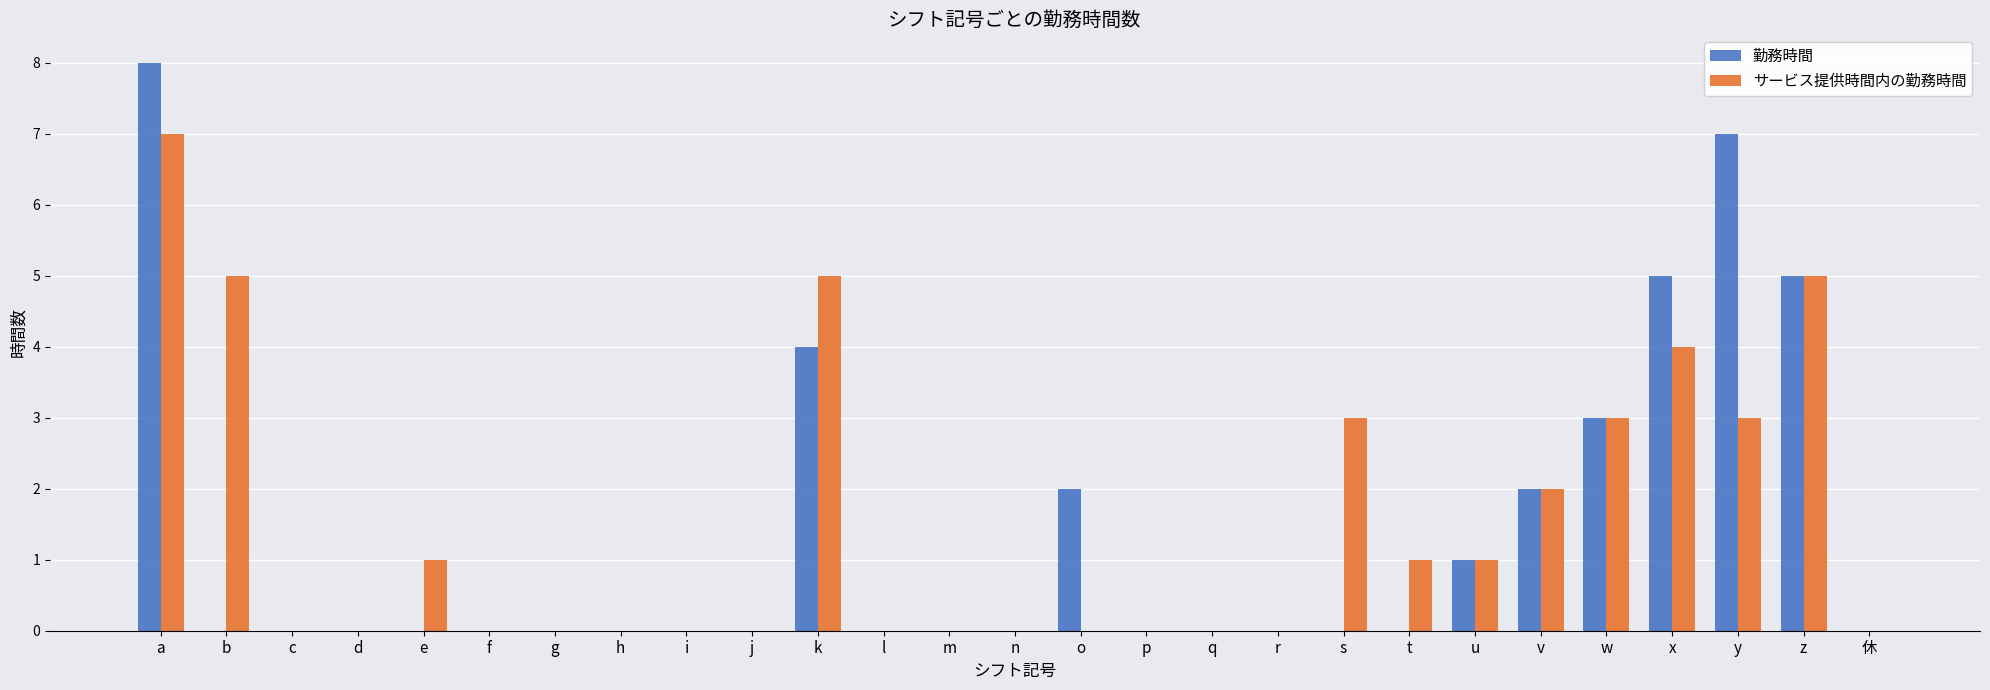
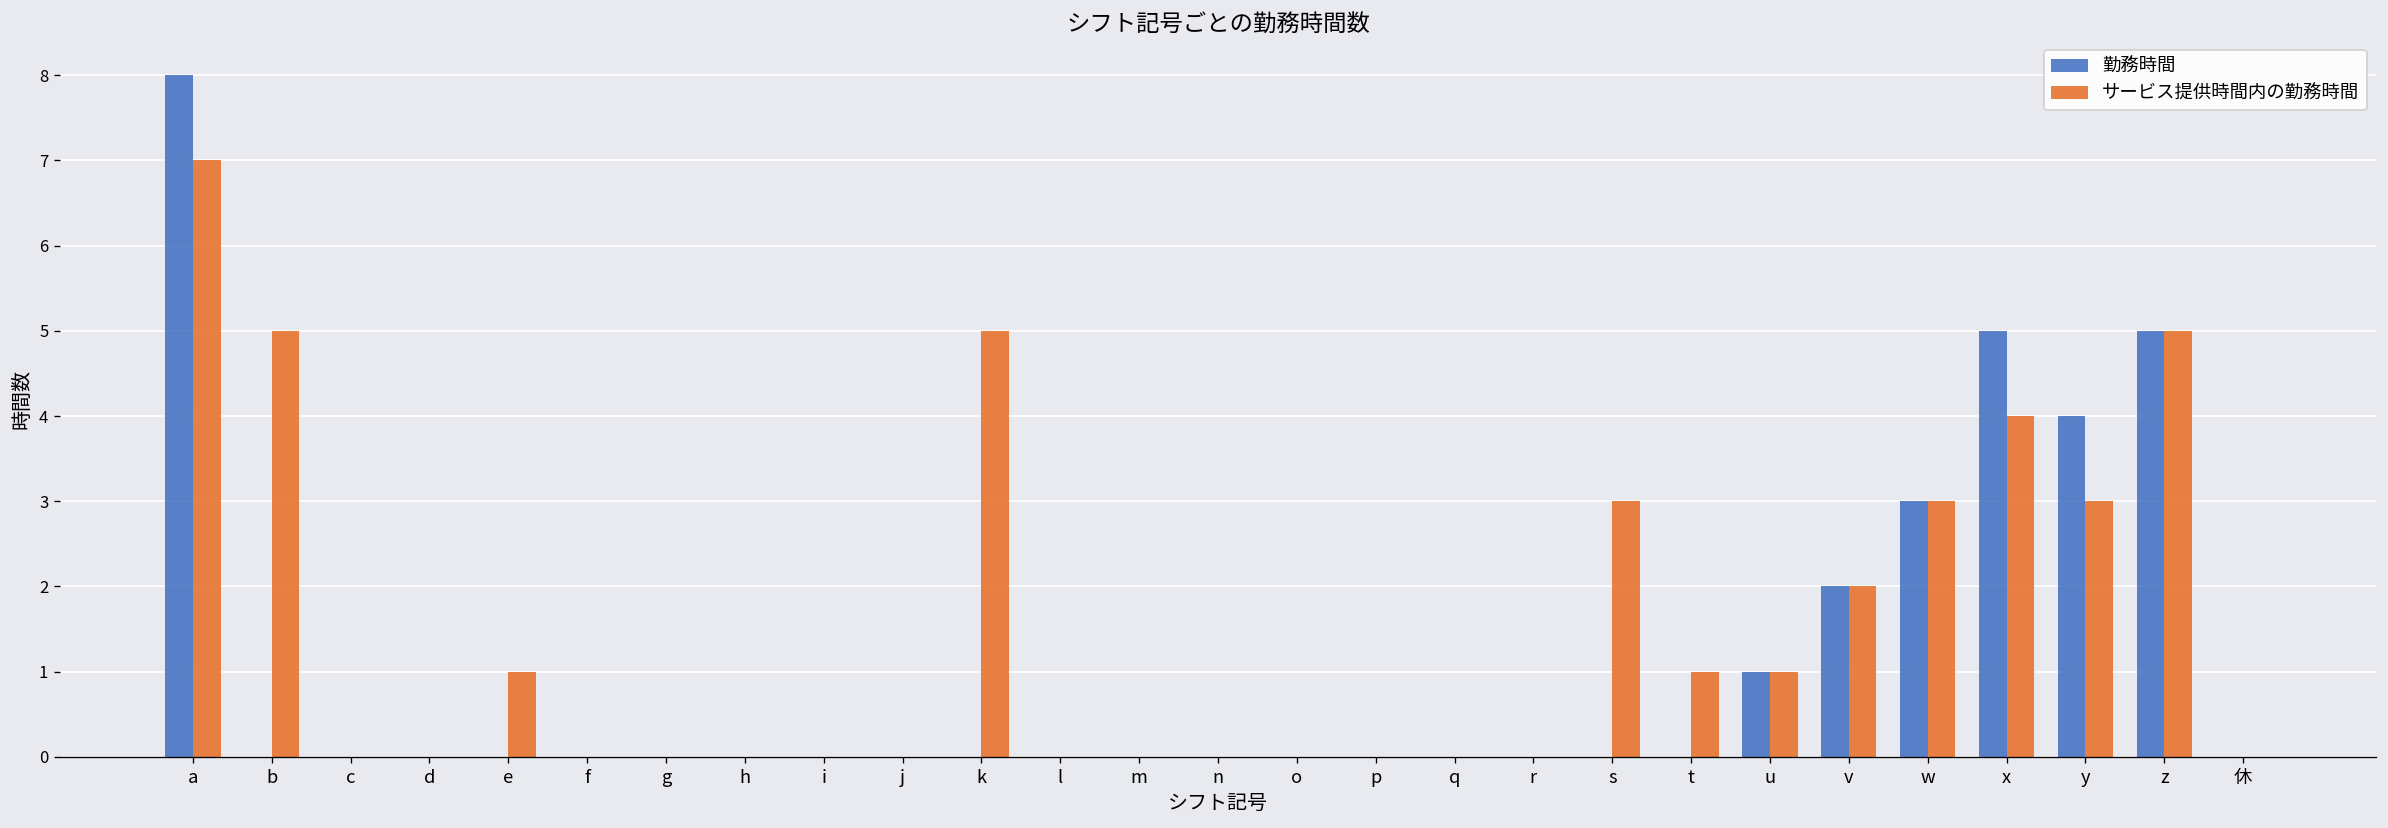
  {
    "勤務時間": {
      "a": 8,
      "b": 0,
      "c": 0,
      "d": 0,
      "e": 0,
      "f": 0,
      "g": 0,
      "h": 0,
      "i": 0,
      "j": 0,
-     "k": 4,
+     "k": 0,
      "l": 0,
      "m": 0,
      "n": 0,
-     "o": 2,
+     "o": 0,
      "p": 0,
      "q": 0,
      "r": 0,
      "s": 0,
      "t": 0,
      "u": 1,
      "v": 2,
      "w": 3,
      "x": 5,
-     "y": 7,
+     "y": 4,
      "z": 5,
      "休": 0
    },
    "サービス提供時間内の勤務時間": {
      "a": 7,
      "b": 5,
      "c": 0,
      "d": 0,
      "e": 1,
      "f": 0,
      "g": 0,
      "h": 0,
      "i": 0,
      "j": 0,
      "k": 5,
      "l": 0,
      "m": 0,
      "n": 0,
      "o": 0,
      "p": 0,
      "q": 0,
      "r": 0,
      "s": 3,
      "t": 1,
      "u": 1,
      "v": 2,
      "w": 3,
      "x": 4,
      "y": 3,
      "z": 5,
      "休": 0
    }
  }
